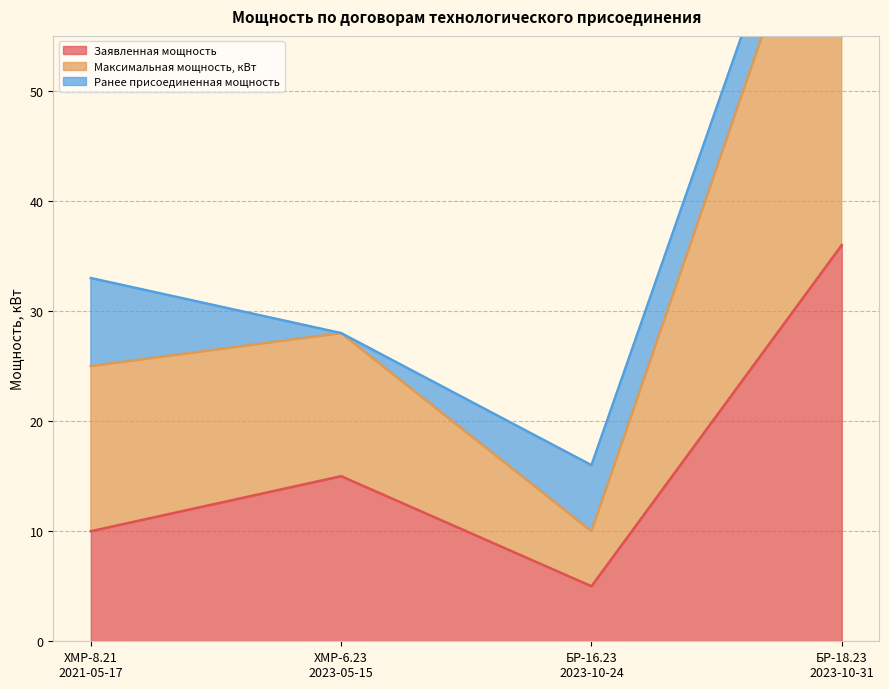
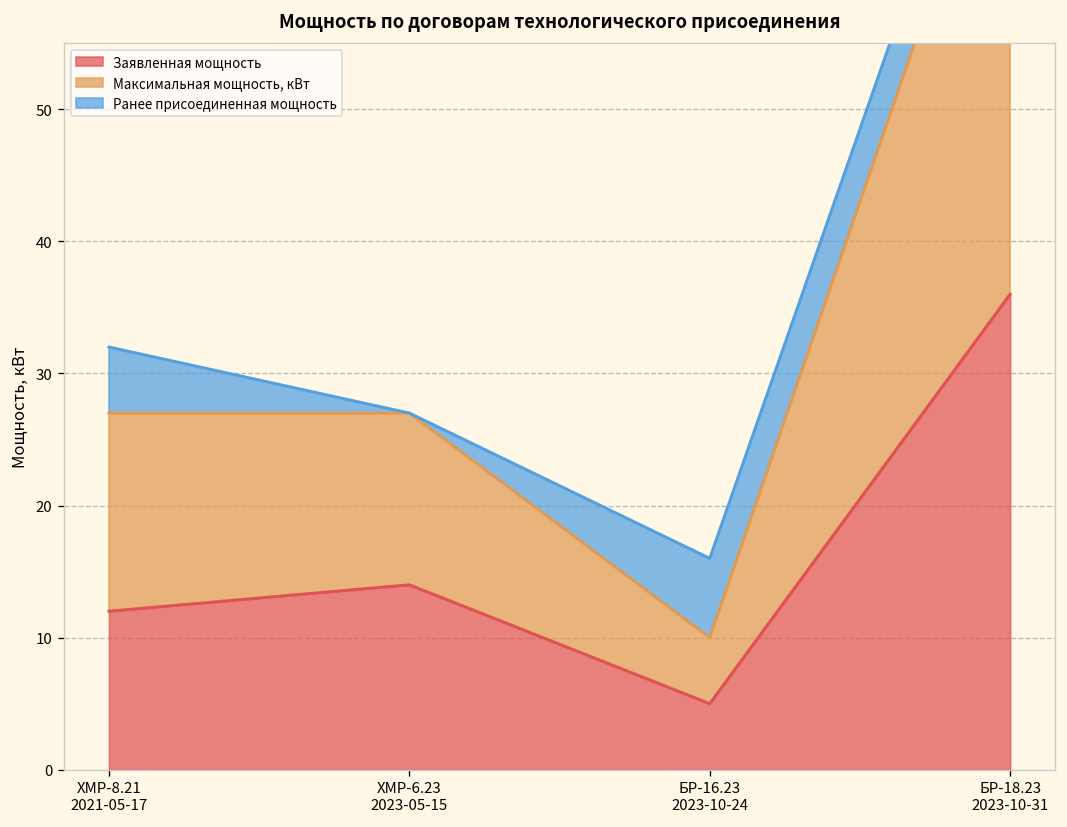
  {
    "Заявленная мощность": {
-     "ХМР-8.21 2021-05-17": 10,
-     "ХМР-6.23 2023-05-15": 15,
+     "ХМР-8.21 2021-05-17": 12,
+     "ХМР-6.23 2023-05-15": 14,
      "БР-16.23 2023-10-24": 5,
      "БР-18.23 2023-10-31": 36
    },
    "Максимальная мощность, кВт": {
      "ХМР-8.21 2021-05-17": 15,
      "БР-16.23 2023-10-24": 5
    },
    "Ранее присоединенная мощность": {
-     "ХМР-8.21 2021-05-17": 8,
+     "ХМР-8.21 2021-05-17": 5,
      "БР-16.23 2023-10-24": 6
    }
  }
